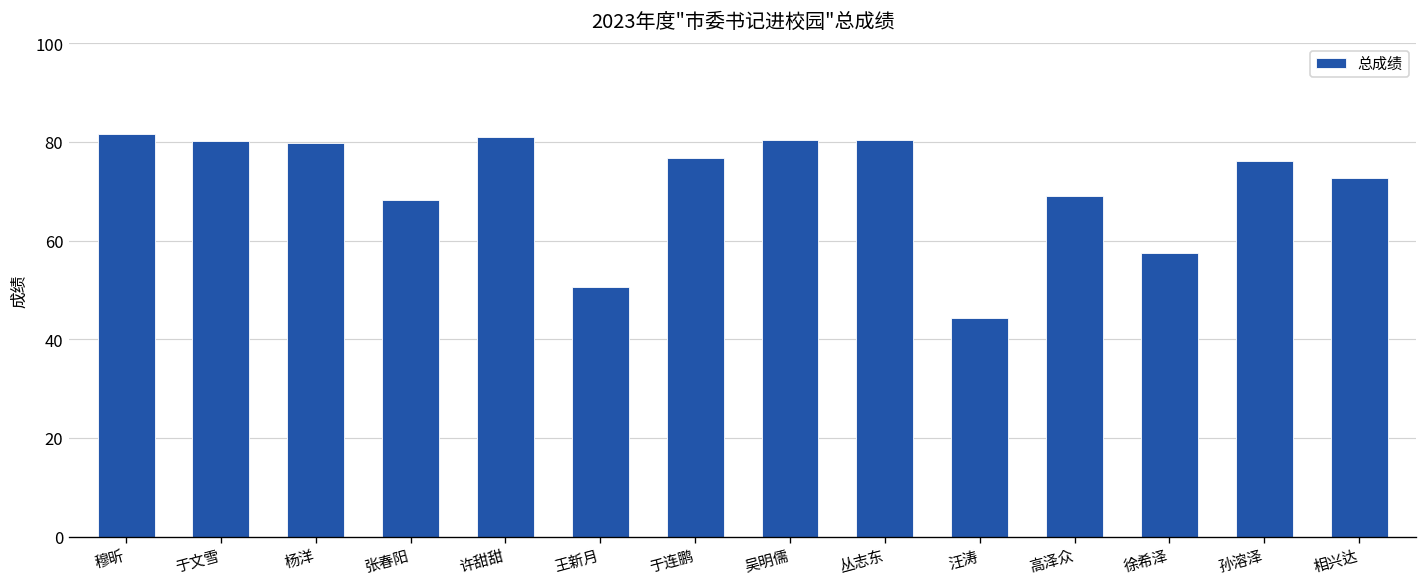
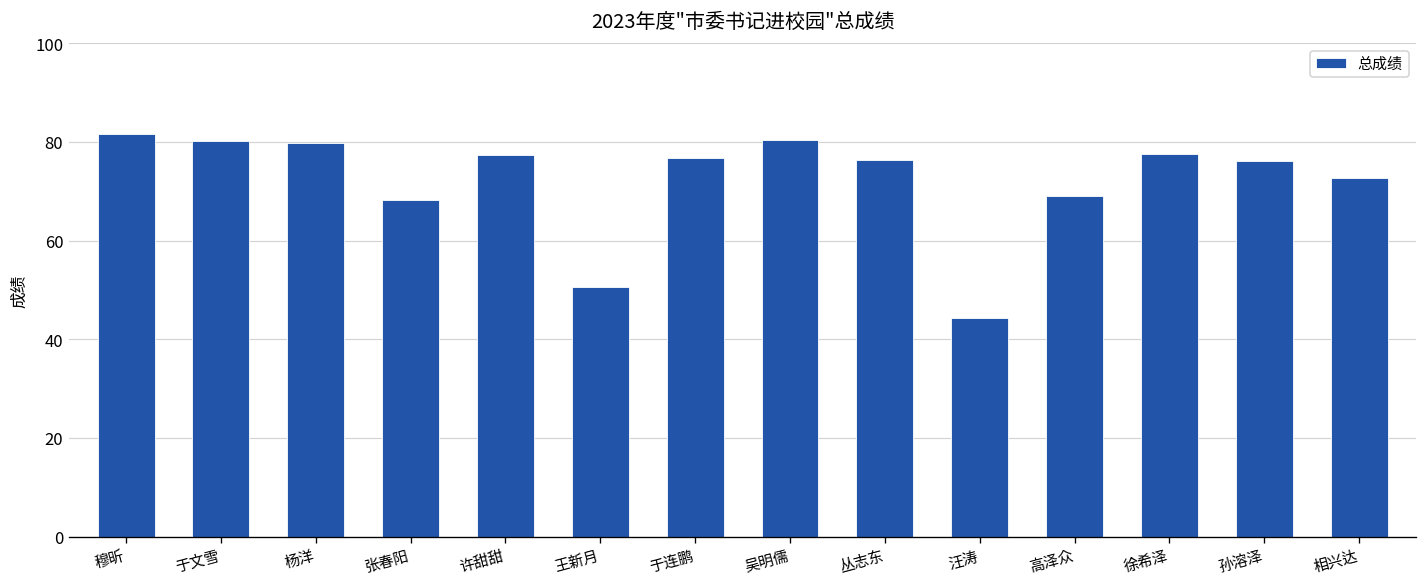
  {
    "穆昕": 82,
    "于文雪": 80,
    "杨洋": 80,
    "张春阳": 68,
-   "许甜甜": 81,
+   "许甜甜": 77,
    "王新月": 51,
    "于连鹏": 77,
    "吴明儒": 80,
-   "丛志东": 80,
+   "丛志东": 76,
    "汪涛": 44,
    "高泽众": 69,
-   "徐希泽": 58,
+   "徐希泽": 77,
    "孙溶泽": 76,
    "相兴达": 73
  }
